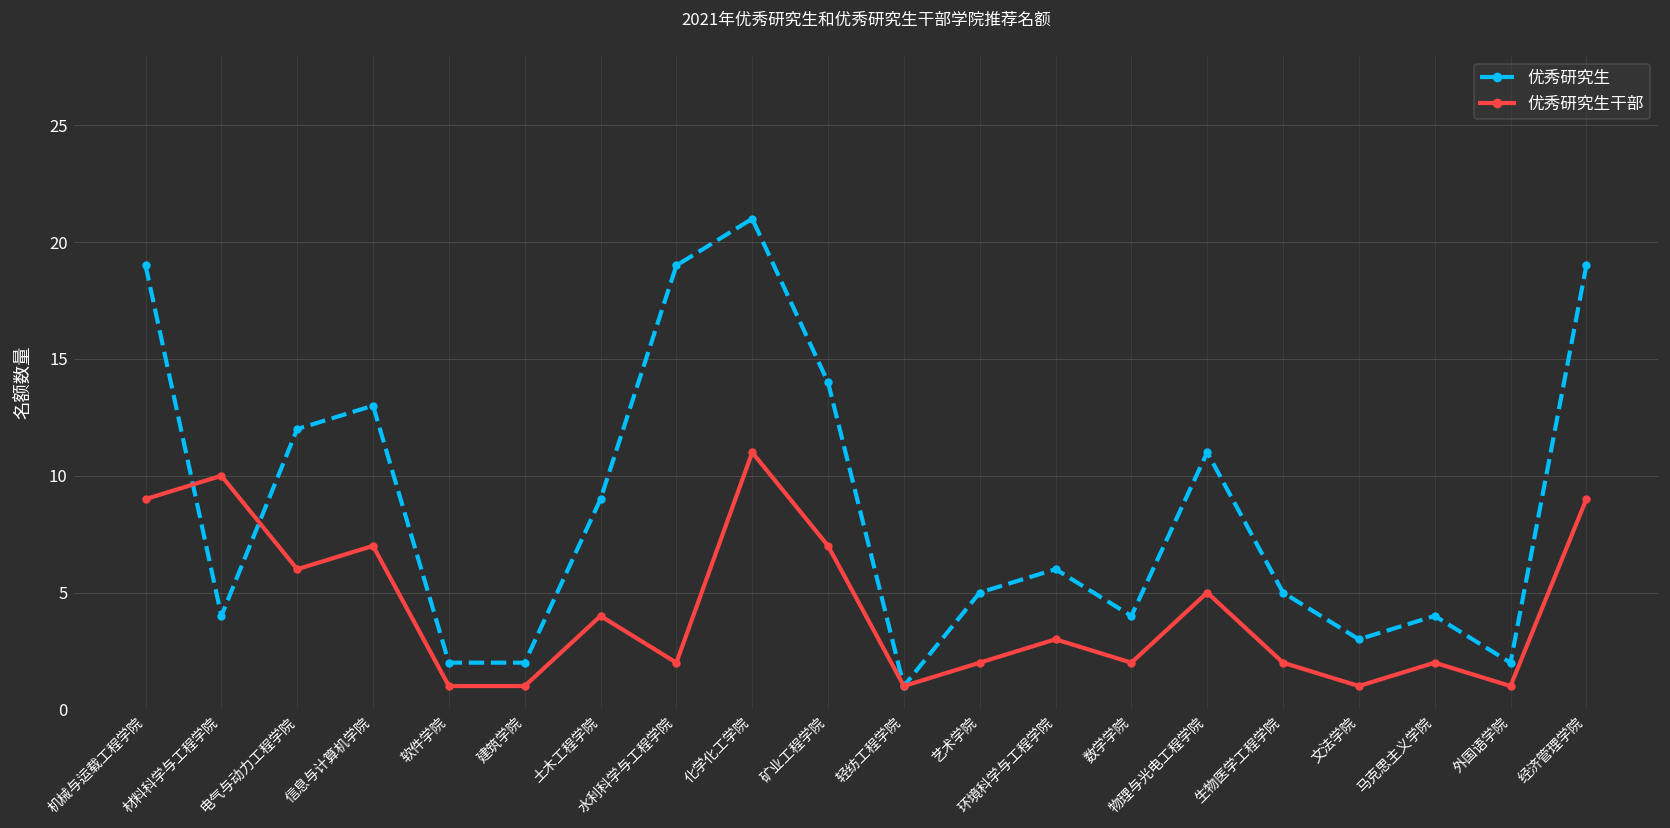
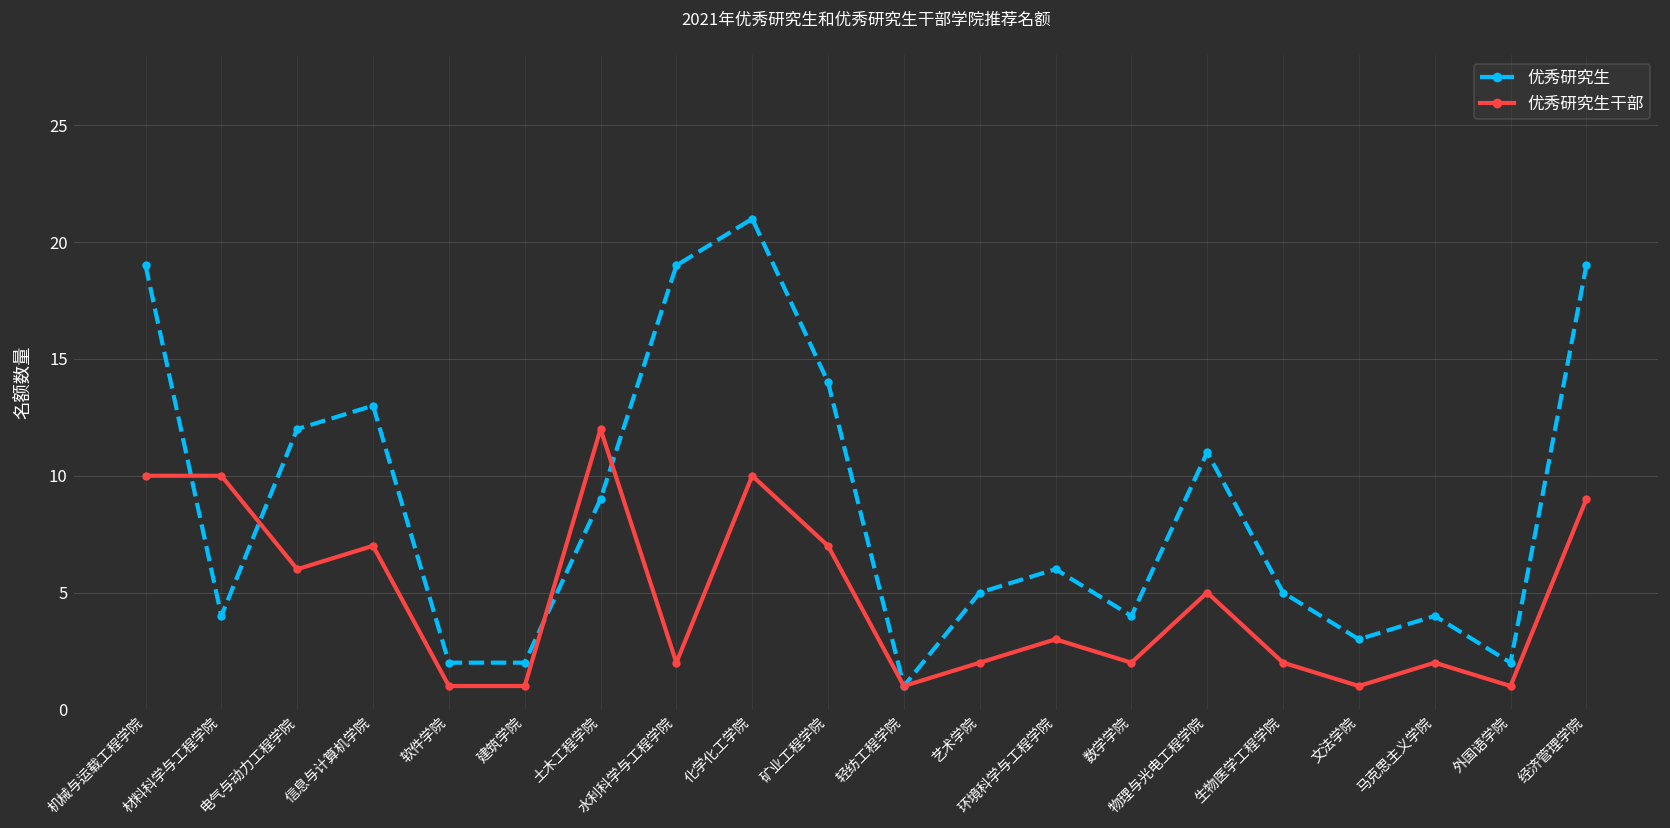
  {
    "优秀研究生": {
      "机械与运载工程学院": 19,
      "材料科学与工程学院": 4,
      "电气与动力工程学院": 12,
      "信息与计算机学院": 13,
      "软件学院": 2,
      "建筑学院": 2,
      "土木工程学院": 9,
      "水利科学与工程学院": 19,
      "化学化工学院": 21,
      "矿业工程学院": 14,
      "艺术学院": 5,
      "环境科学与工程学院": 6,
      "数学学院": 4,
      "物理与光电工程学院": 11,
      "生物医学工程学院": 5,
      "文法学院": 3,
      "马克思主义学院": 4,
      "外国语学院": 2,
      "经济管理学院": 19
    },
    "优秀研究生干部": {
-     "机械与运载工程学院": 9,
+     "机械与运载工程学院": 10,
      "材料科学与工程学院": 10,
      "电气与动力工程学院": 6,
      "信息与计算机学院": 7,
      "软件学院": 1,
      "建筑学院": 1,
-     "土木工程学院": 4,
+     "土木工程学院": 12,
      "水利科学与工程学院": 2,
-     "化学化工学院": 11,
+     "化学化工学院": 10,
      "矿业工程学院": 7,
      "艺术学院": 2,
      "环境科学与工程学院": 3,
      "数学学院": 2,
      "物理与光电工程学院": 5,
      "生物医学工程学院": 2,
      "文法学院": 1,
      "马克思主义学院": 2,
      "外国语学院": 1,
      "经济管理学院": 9
    }
  }
